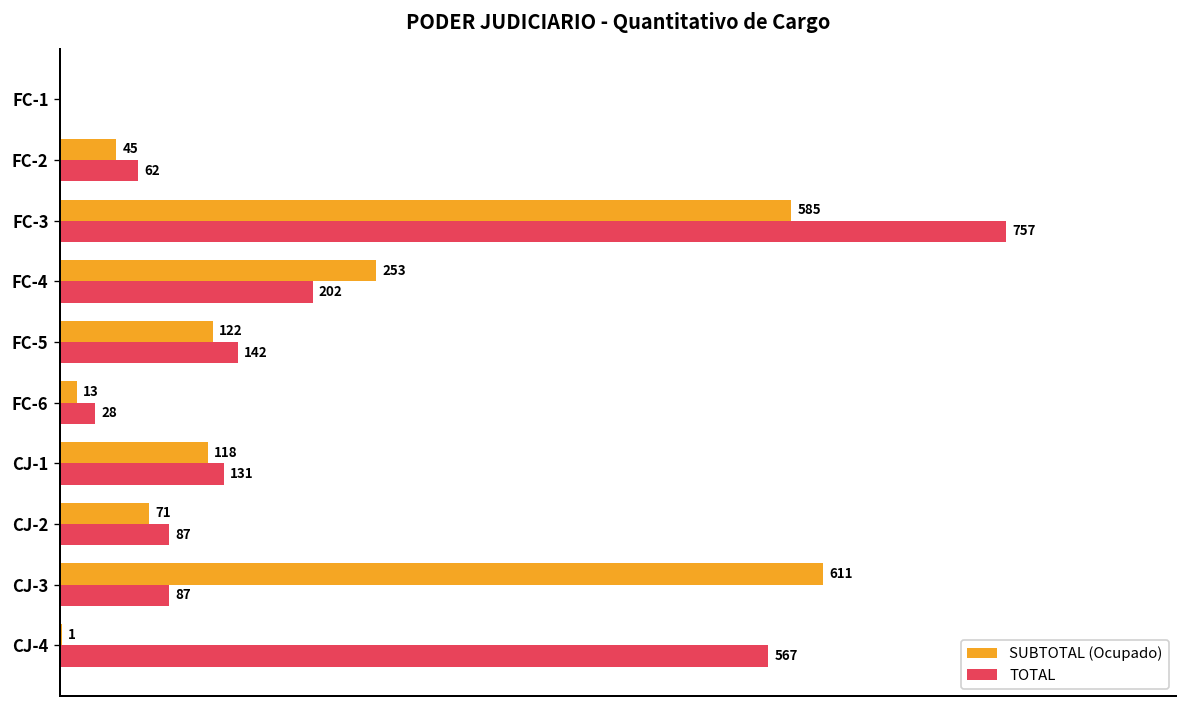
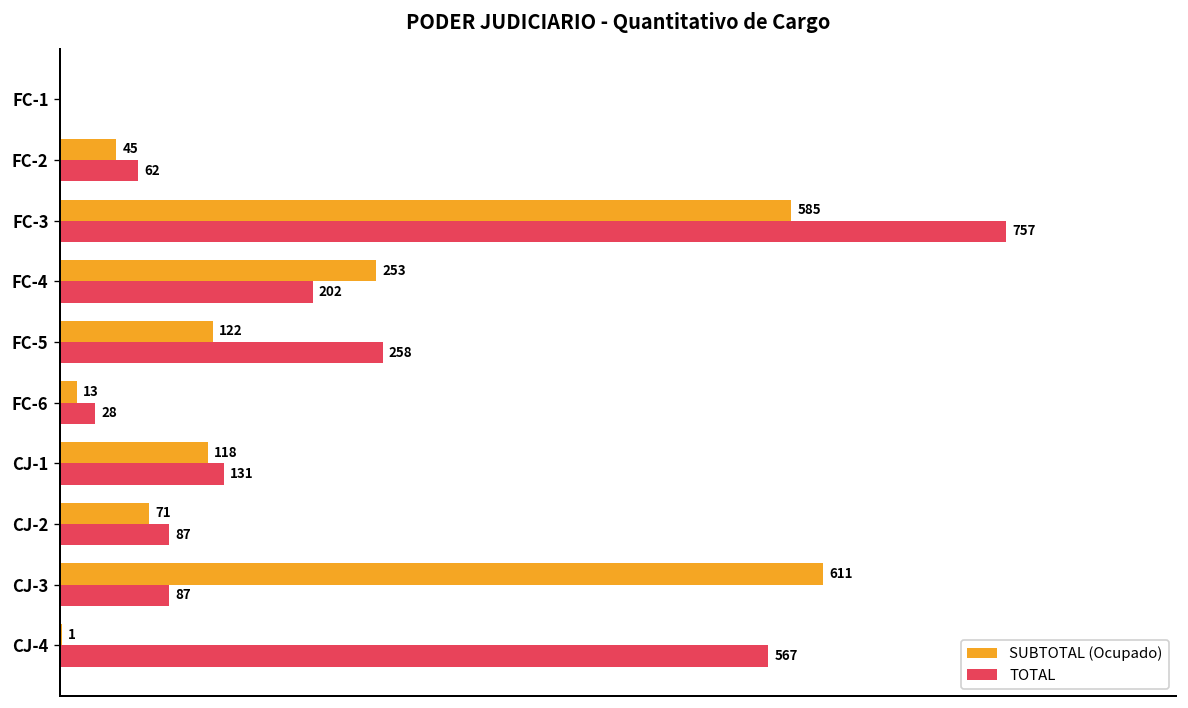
  {
    "SUBTOTAL (Ocupado)": {
      "FC-2": 45,
      "FC-3": 585,
      "FC-4": 253,
      "FC-5": 122,
      "FC-6": 13,
      "CJ-1": 118,
      "CJ-2": 71,
      "CJ-3": 611,
      "CJ-4": 1
    },
    "TOTAL": {
      "FC-2": 62,
      "FC-3": 757,
      "FC-4": 202,
-     "FC-5": 142,
+     "FC-5": 258,
      "FC-6": 28,
      "CJ-1": 131,
      "CJ-2": 87,
      "CJ-3": 87,
      "CJ-4": 567
    }
  }
